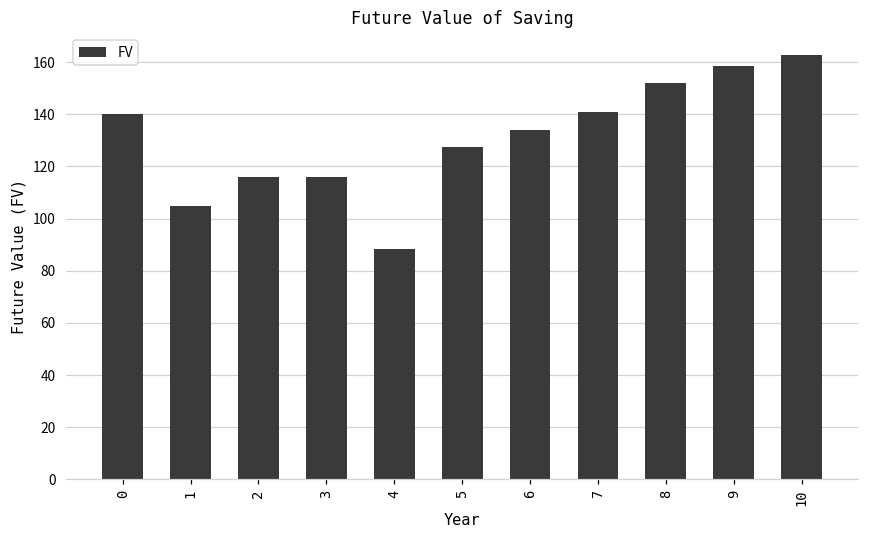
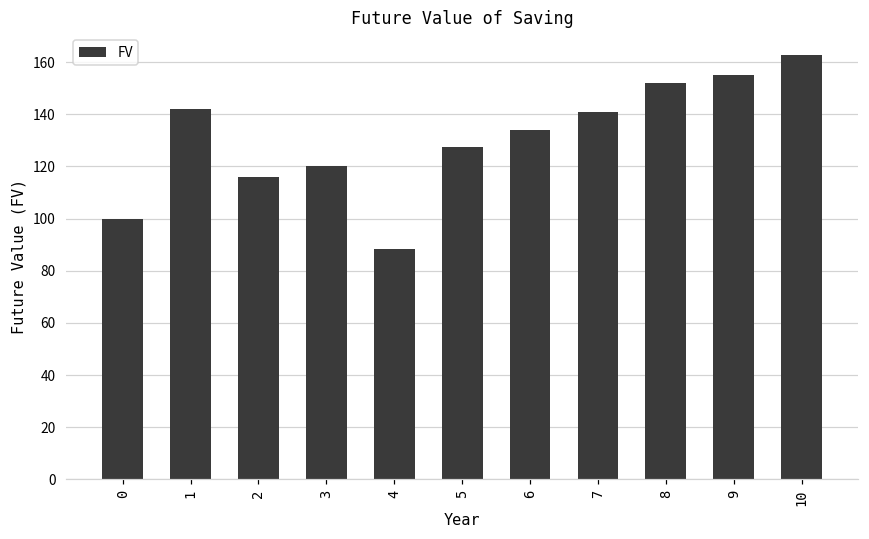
  {
-   "0": 140,
-   "1": 105,
+   "0": 100,
+   "1": 142,
    "2": 116,
-   "3": 116,
+   "3": 120,
    "4": 88,
    "5": 128,
    "6": 134,
    "7": 141,
    "8": 152,
-   "9": 159,
+   "9": 155,
    "10": 163
  }
